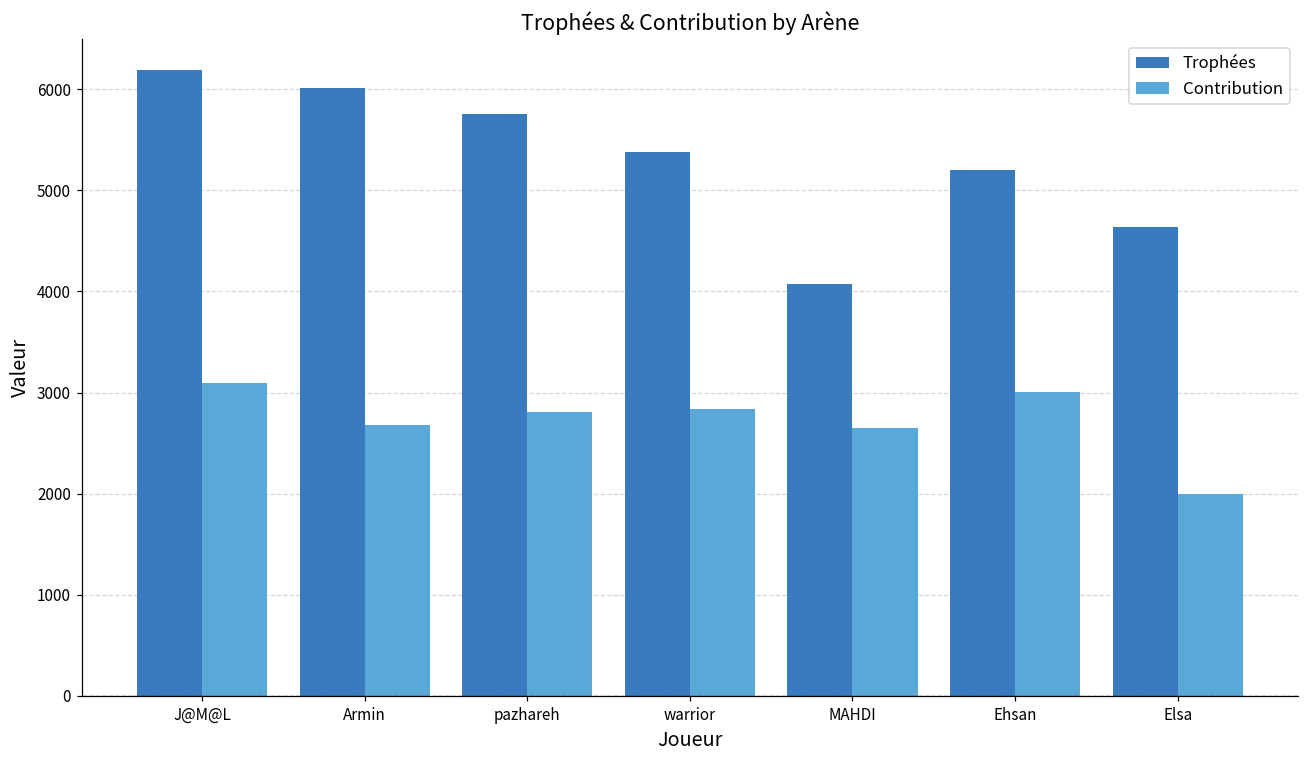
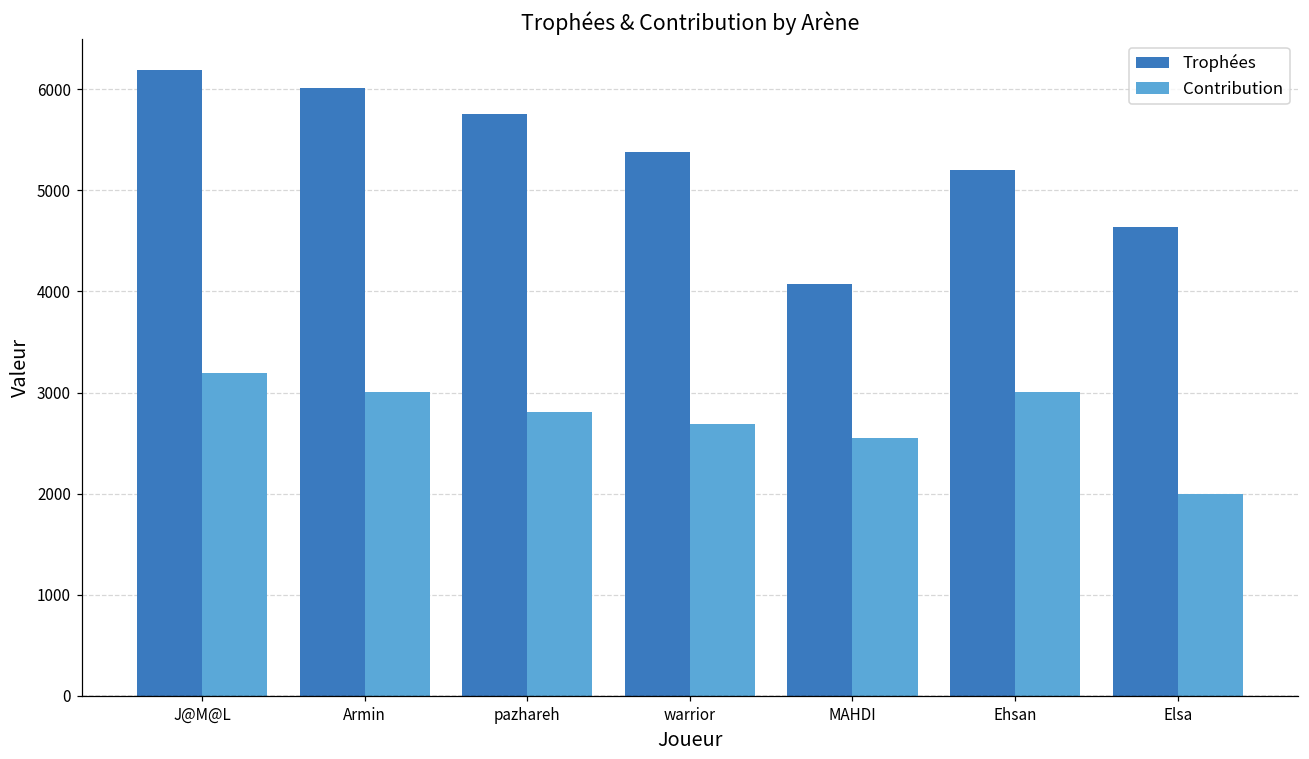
  {
    "Trophées": {
      "J@M@L": 6200,
      "Armin": 6000,
      "pazhareh": 5800,
      "warrior": 5400,
      "MAHDI": 4100,
      "Ehsan": 5200,
      "Elsa": 4600
    },
    "Contribution": {
-     "J@M@L": 3100,
-     "Armin": 2700,
+     "J@M@L": 3200,
+     "Armin": 3000,
      "pazhareh": 2800,
-     "warrior": 2800,
-     "MAHDI": 2600,
+     "warrior": 2700,
+     "MAHDI": 2500,
      "Ehsan": 3000,
      "Elsa": 2000
    }
  }
